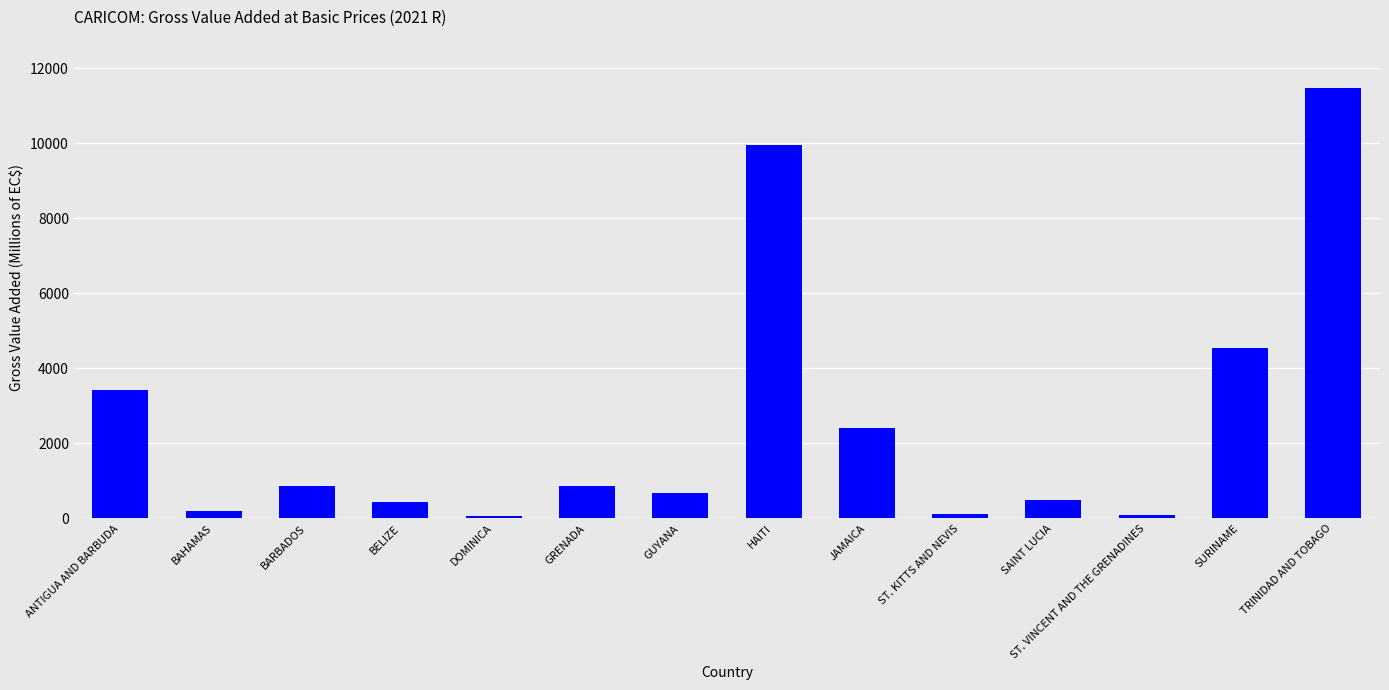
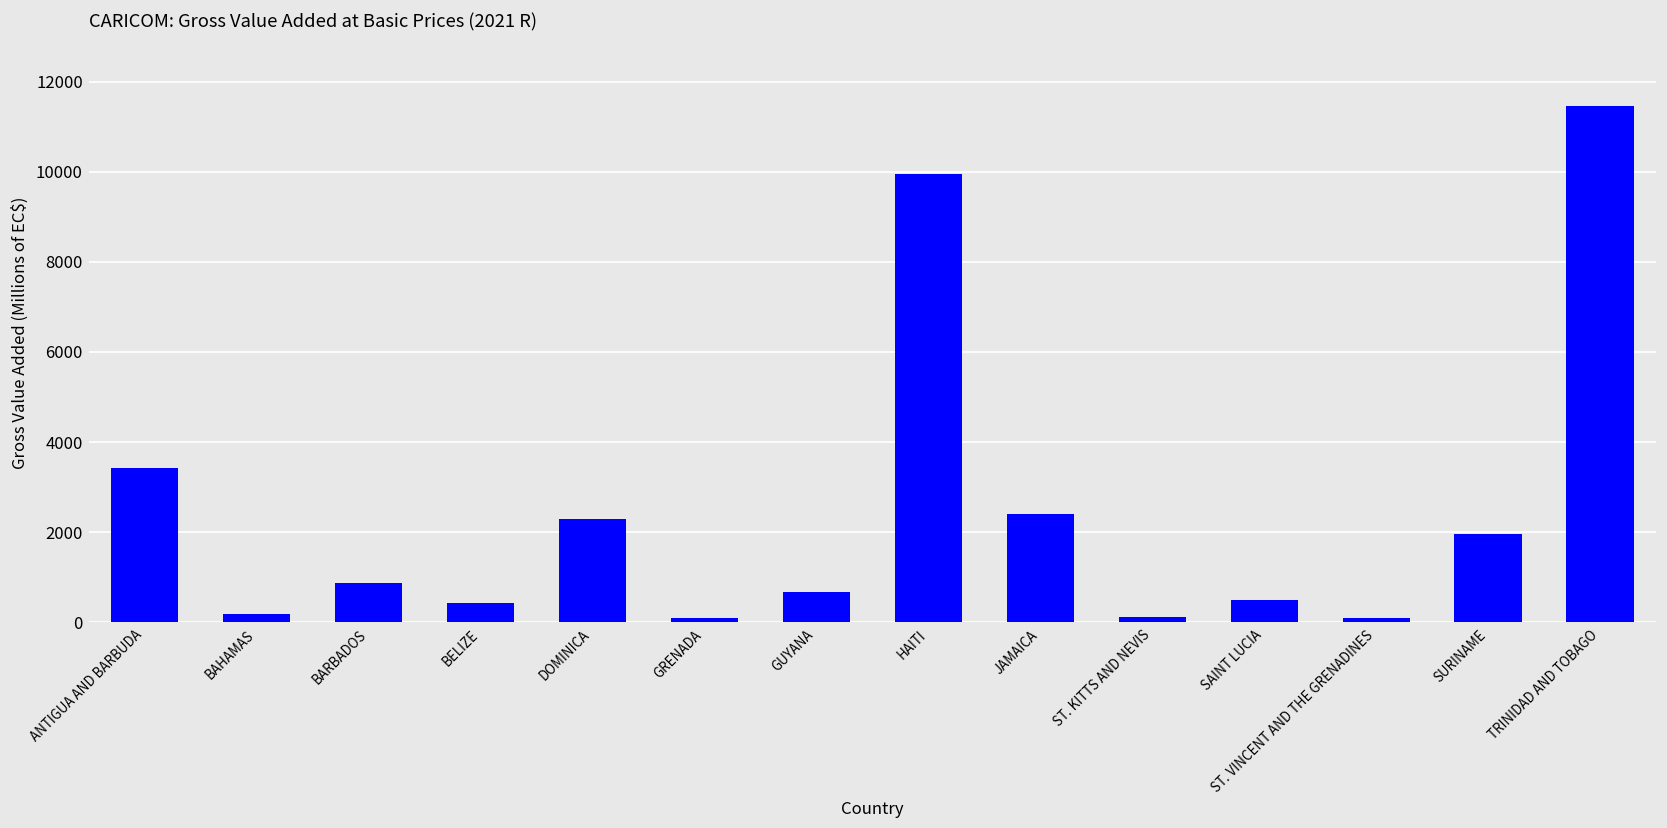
  {
    "ANTIGUA AND BARBUDA": 3400,
    "BAHAMAS": 200,
    "BARBADOS": 900,
    "BELIZE": 400,
-   "DOMINICA": 100,
-   "GRENADA": 900,
+   "DOMINICA": 2300,
+   "GRENADA": 100,
    "GUYANA": 700,
    "HAITI": 9900,
    "JAMAICA": 2400,
    "ST. KITTS AND NEVIS": 100,
    "SAINT LUCIA": 500,
    "ST. VINCENT AND THE GRENADINES": 100,
-   "SURINAME": 4500,
+   "SURINAME": 2000,
    "TRINIDAD AND TOBAGO": 11500
  }
